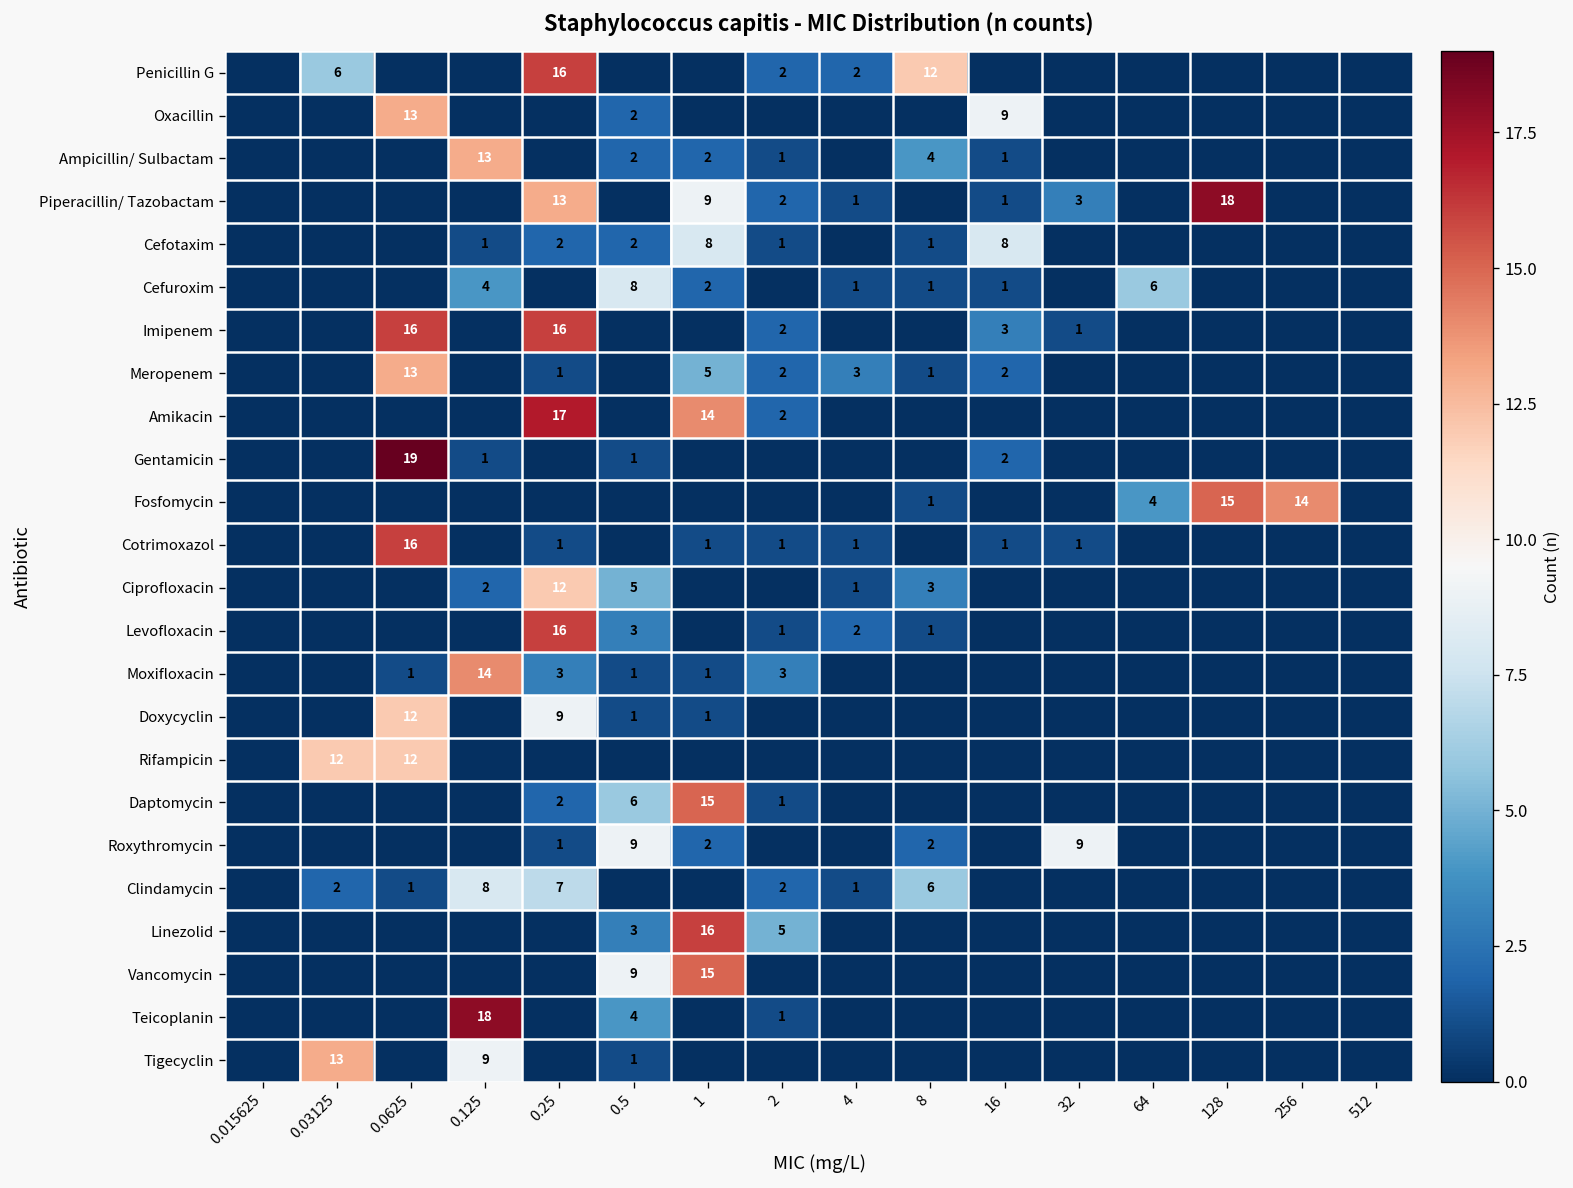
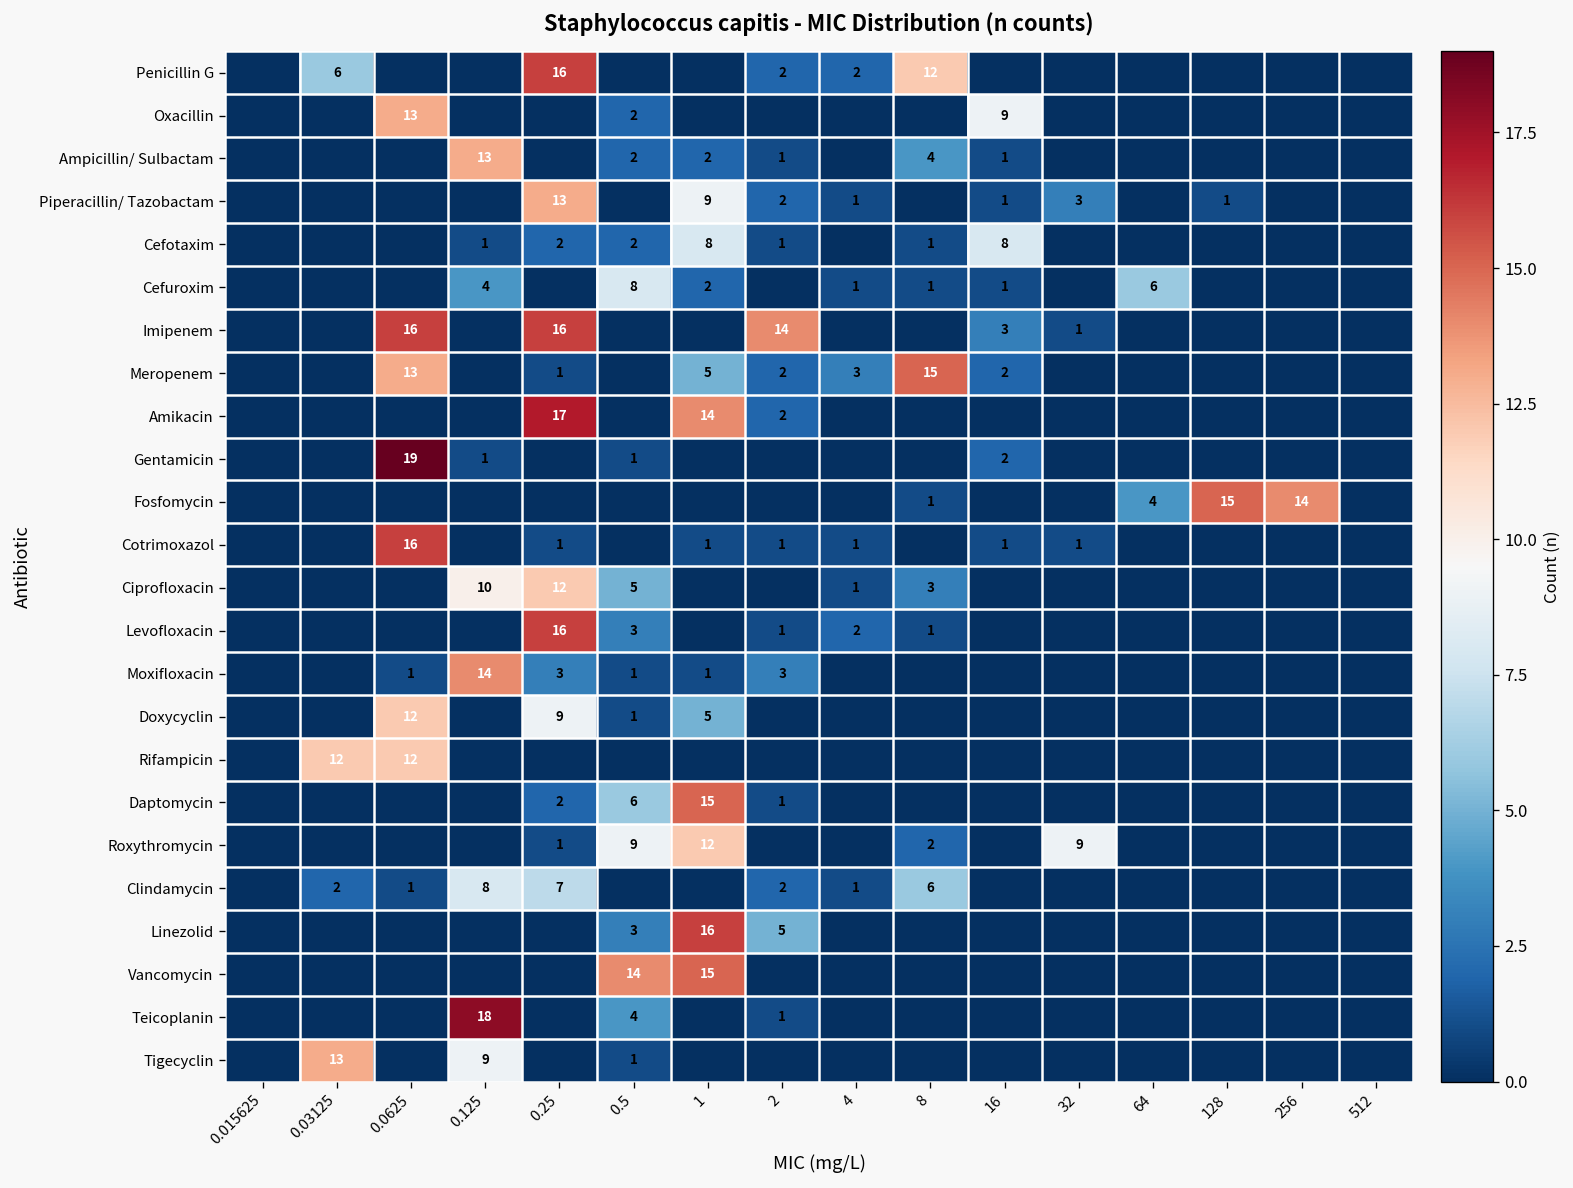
  {
    "Penicillin G": {
      "0.03125": 6,
      "0.25": 16,
      "2": 2,
      "4": 2,
      "8": 12
    },
    "Oxacillin": {
      "0.0625": 13,
      "0.5": 2,
      "16": 9
    },
    "Ampicillin/ Sulbactam": {
      "0.125": 13,
      "0.5": 2,
      "1": 2,
      "2": 1,
      "8": 4,
      "16": 1
    },
    "Piperacillin/ Tazobactam": {
      "0.25": 13,
      "1": 9,
      "2": 2,
      "4": 1,
      "16": 1,
      "32": 3,
-     "128": 18
+     "128": 1
    },
    "Cefotaxim": {
      "0.125": 1,
      "0.25": 2,
      "0.5": 2,
      "1": 8,
      "2": 1,
      "8": 1,
      "16": 8
    },
    "Cefuroxim": {
      "0.125": 4,
      "0.5": 8,
      "1": 2,
      "4": 1,
      "8": 1,
      "16": 1,
      "64": 6
    },
    "Imipenem": {
      "0.0625": 16,
      "0.25": 16,
-     "2": 2,
+     "2": 14,
      "16": 3,
      "32": 1
    },
    "Meropenem": {
      "0.0625": 13,
      "0.25": 1,
      "1": 5,
      "2": 2,
      "4": 3,
-     "8": 1,
+     "8": 15,
      "16": 2
    },
    "Amikacin": {
      "0.25": 17,
      "1": 14,
      "2": 2
    },
    "Gentamicin": {
      "0.0625": 19,
      "0.125": 1,
      "0.5": 1,
      "16": 2
    },
    "Fosfomycin": {
      "8": 1,
      "64": 4,
      "128": 15,
      "256": 14
    },
    "Cotrimoxazol": {
      "0.0625": 16,
      "0.25": 1,
      "1": 1,
      "2": 1,
      "4": 1,
      "16": 1,
      "32": 1
    },
    "Ciprofloxacin": {
-     "0.125": 2,
+     "0.125": 10,
      "0.25": 12,
      "0.5": 5,
      "4": 1,
      "8": 3
    },
    "Levofloxacin": {
      "0.25": 16,
      "0.5": 3,
      "2": 1,
      "4": 2,
      "8": 1
    },
    "Moxifloxacin": {
      "0.0625": 1,
      "0.125": 14,
      "0.25": 3,
      "0.5": 1,
      "1": 1,
      "2": 3
    },
    "Doxycyclin": {
      "0.0625": 12,
      "0.25": 9,
      "0.5": 1,
-     "1": 1
+     "1": 5
    },
    "Rifampicin": {
      "0.03125": 12,
      "0.0625": 12
    },
    "Daptomycin": {
      "0.25": 2,
      "0.5": 6,
      "1": 15,
      "2": 1
    },
    "Roxythromycin": {
      "0.25": 1,
      "0.5": 9,
-     "1": 2,
+     "1": 12,
      "8": 2,
      "32": 9
    },
    "Clindamycin": {
      "0.03125": 2,
      "0.0625": 1,
      "0.125": 8,
      "0.25": 7,
      "2": 2,
      "4": 1,
      "8": 6
    },
    "Linezolid": {
      "0.5": 3,
      "1": 16,
      "2": 5
    },
    "Vancomycin": {
-     "0.5": 9,
+     "0.5": 14,
      "1": 15
    },
    "Teicoplanin": {
      "0.125": 18,
      "0.5": 4,
      "2": 1
    },
    "Tigecyclin": {
      "0.03125": 13,
      "0.125": 9,
      "0.5": 1
    }
  }
